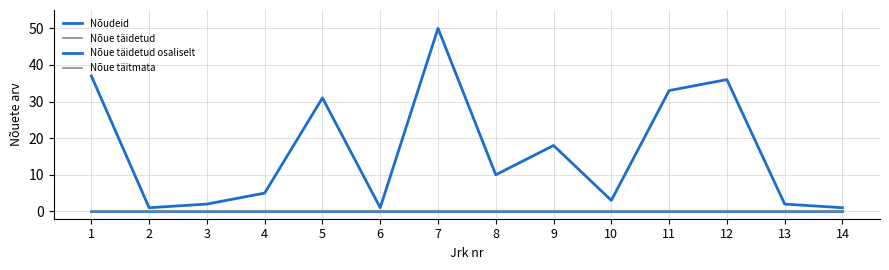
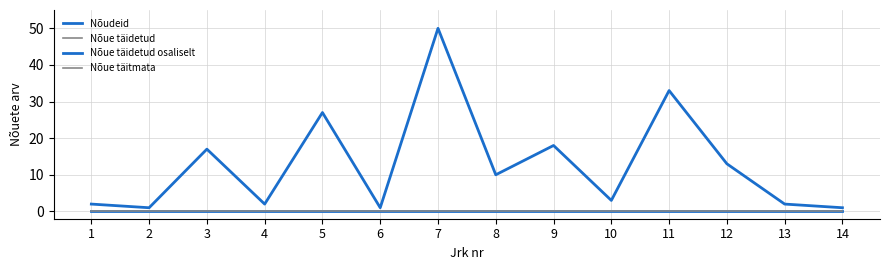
  {
    "Nõudeid": {
-     "1": 37,
+     "1": 2,
      "2": 1,
-     "3": 2,
-     "4": 5,
-     "5": 31,
+     "3": 17,
+     "4": 2,
+     "5": 27,
      "6": 1,
      "7": 50,
      "8": 10,
      "9": 18,
      "10": 3,
      "11": 33,
-     "12": 36,
+     "12": 13,
      "13": 2,
      "14": 1
    },
    "Nõue täitmata": {
      "1": 0,
      "2": 0,
      "3": 0,
      "4": 0,
      "5": 0,
      "6": 0,
      "7": 0,
      "8": 0,
      "9": 0,
      "10": 0,
      "11": 0,
      "12": 0,
      "13": 0,
      "14": 0
    }
  }
